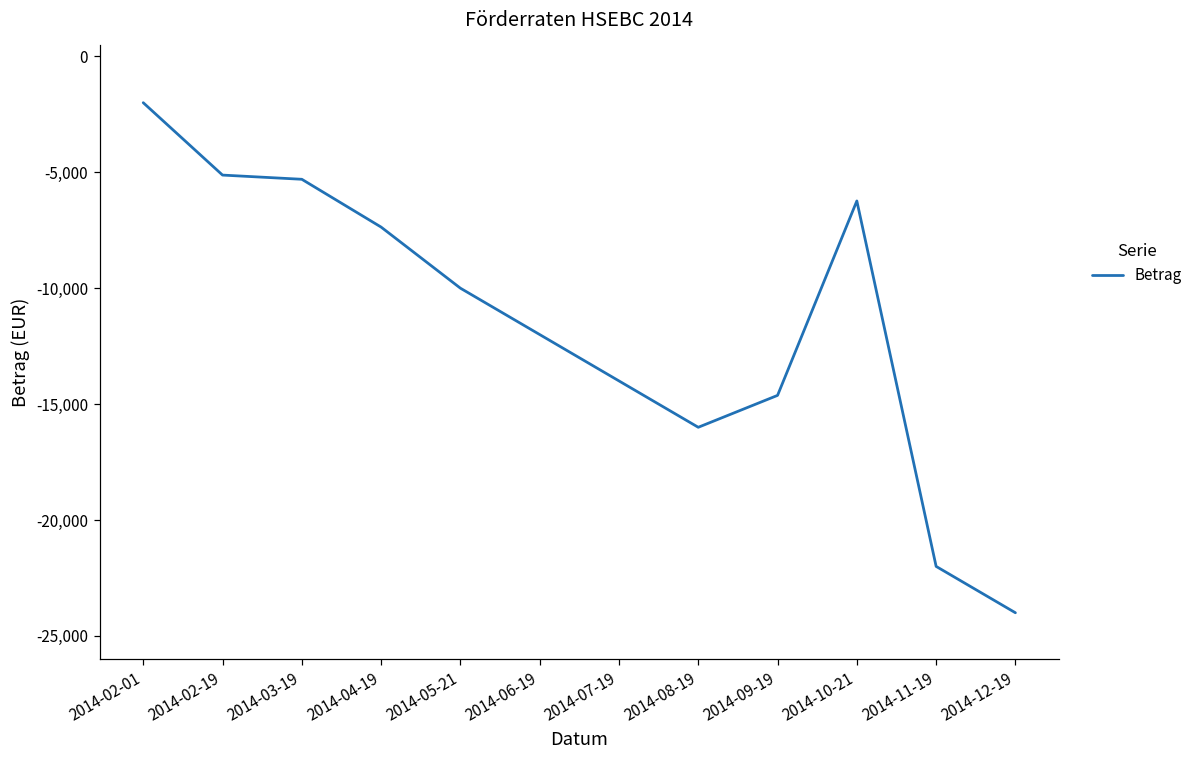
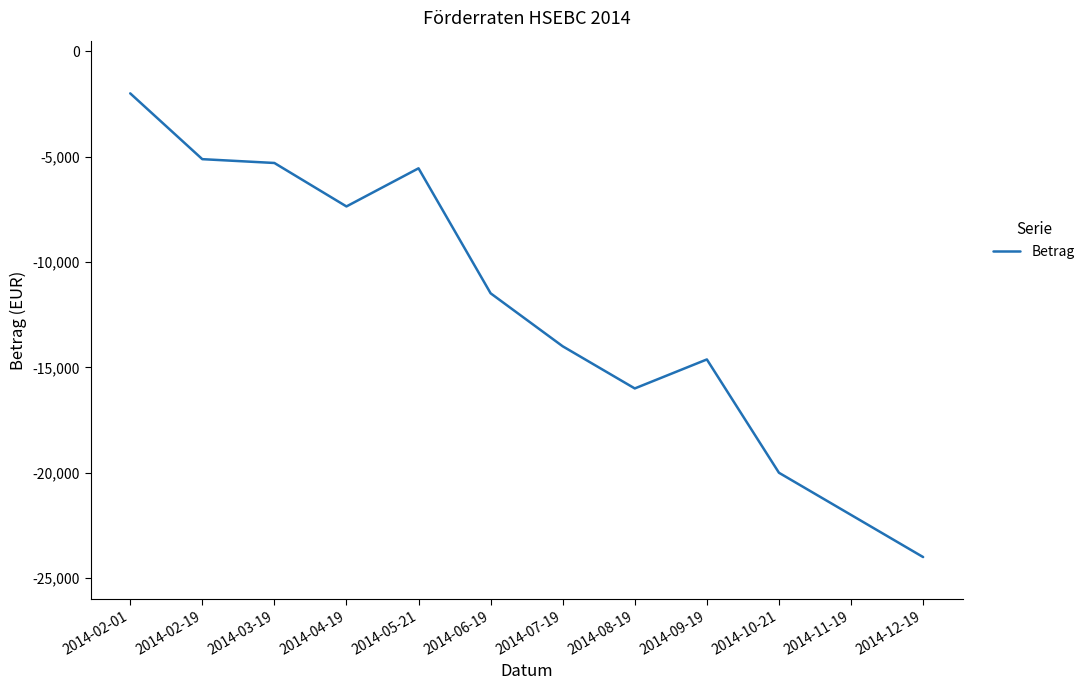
  {
    "2014-02-01": "-2,000",
    "2014-02-19": "-5,100",
    "2014-03-19": "-5,300",
    "2014-04-19": "-7,400",
-   "2014-05-21": "-10,000",
-   "2014-06-19": "-12,000",
+   "2014-05-21": "-5,600",
+   "2014-06-19": "-11,500",
    "2014-07-19": "-14,000",
    "2014-08-19": "-16,000",
    "2014-09-19": "-14,600",
-   "2014-10-21": "-6,200",
+   "2014-10-21": "-20,000",
    "2014-11-19": "-22,000",
    "2014-12-19": "-24,000"
  }
